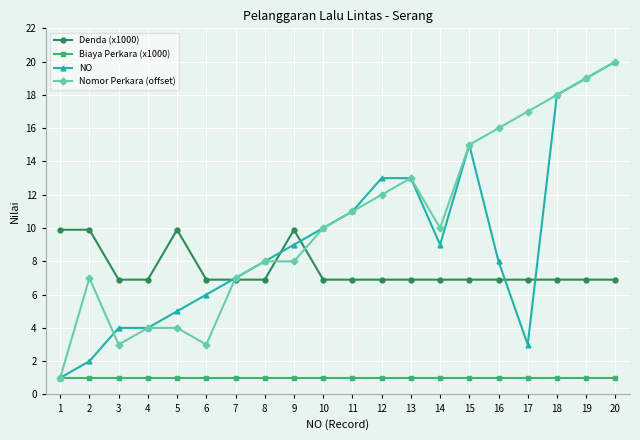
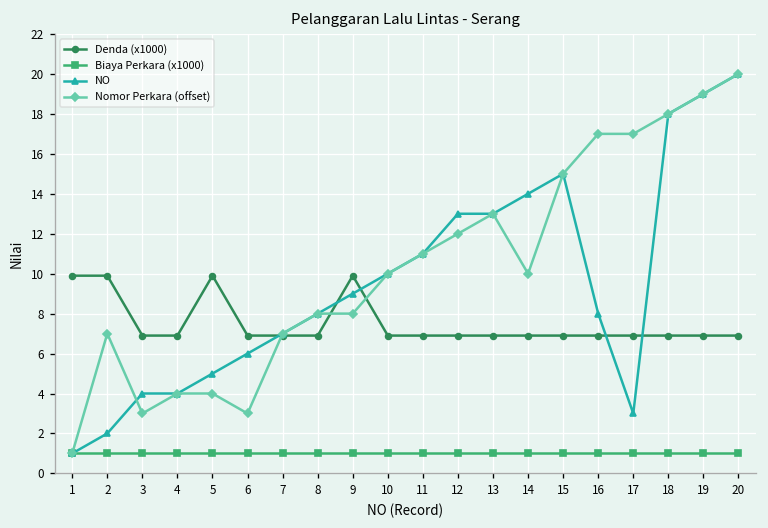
  {
    "NO": {
      "2": 2,
      "3": 4,
      "5": 5,
      "6": 6,
      "9": 9,
      "12": 13,
-     "14": 9,
+     "14": 14,
      "16": 8,
      "17": 3
    },
    "Nomor Perkara (offset)": {
      "2": 7.0,
      "3": 3.0,
      "5": 4.0,
      "6": 3.0,
      "9": 8.0,
      "12": 12.0,
      "14": 10.0,
-     "16": 16.0,
+     "16": 17.0,
      "17": 17.0
    }
  }
